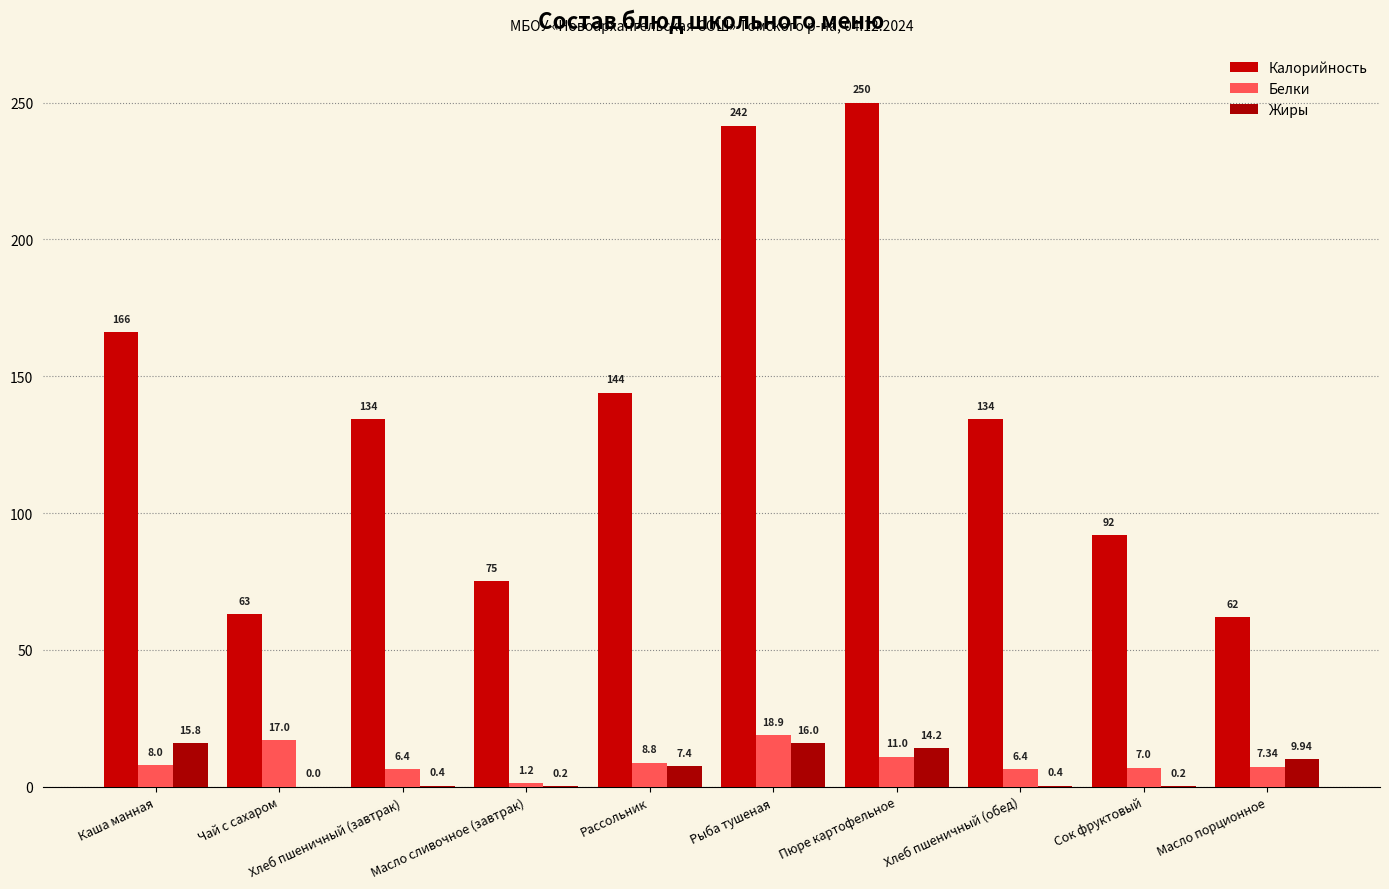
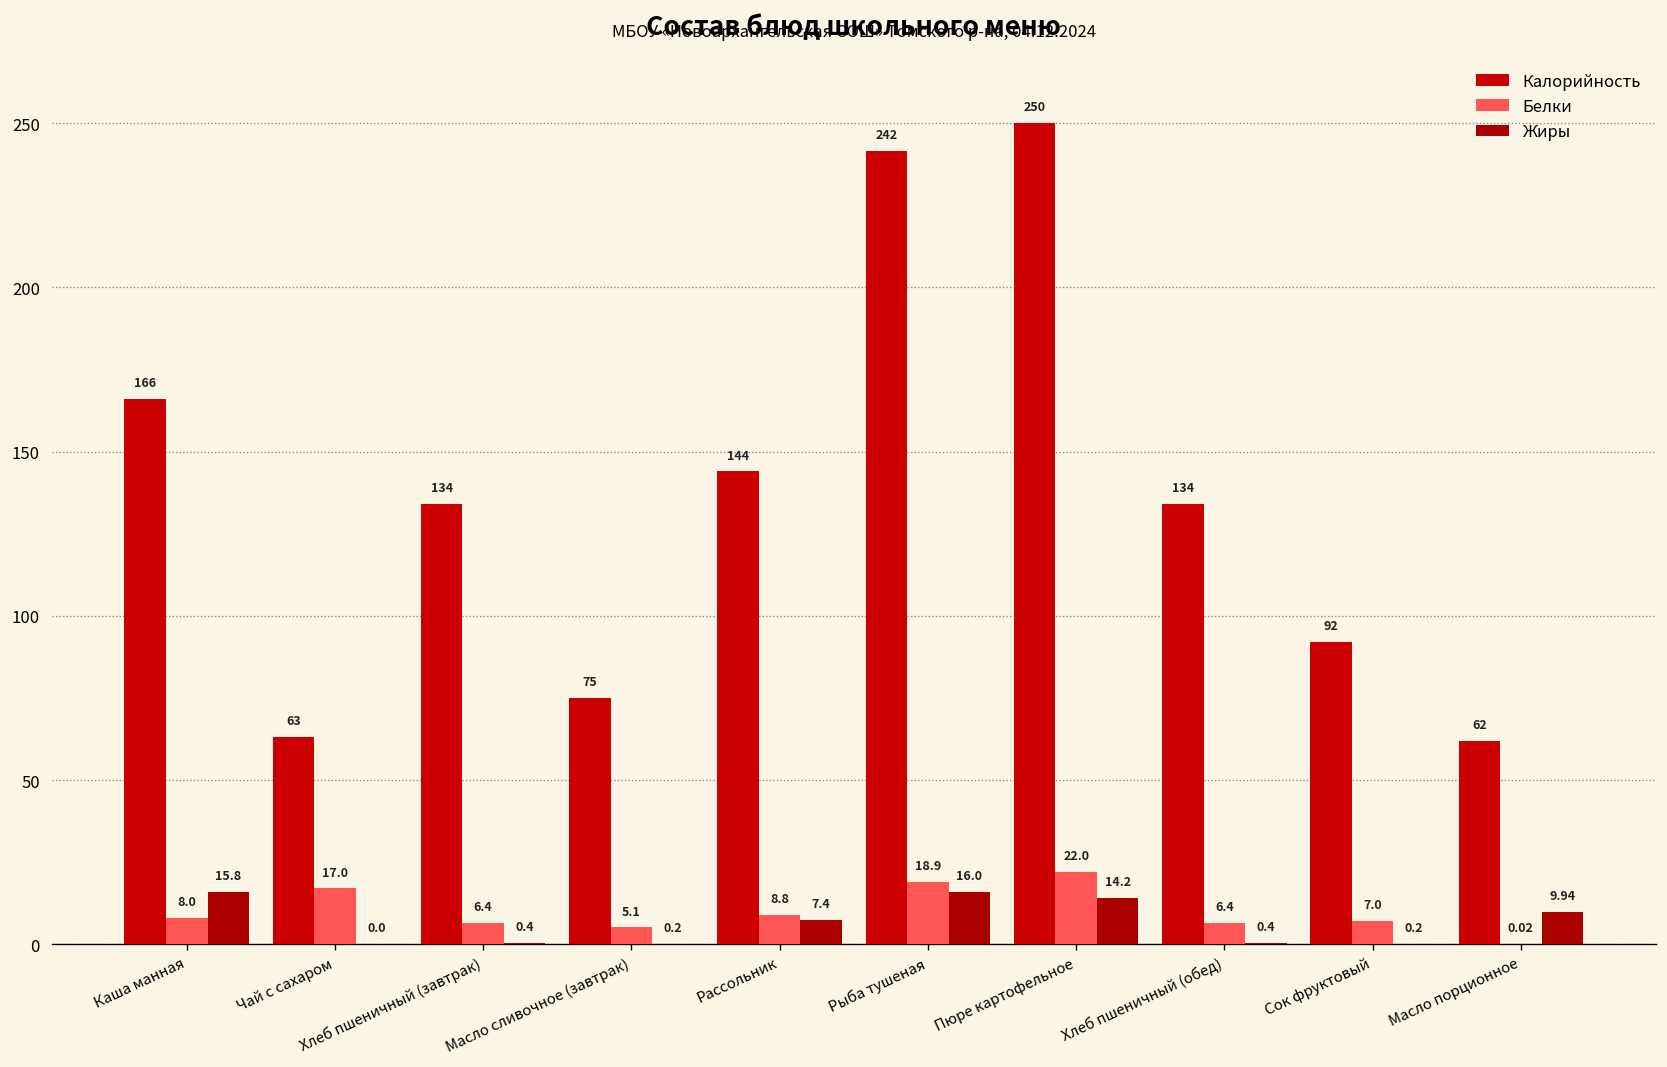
  {
    "Белки": {
      "Каша манная": 8.0,
      "Чай с сахаром": 17.0,
      "Хлеб пшеничный (завтрак)": 6.4,
-     "Масло сливочное (завтрак)": 1.2,
+     "Масло сливочное (завтрак)": 5.1,
      "Рассольник": 8.8,
      "Рыба тушеная": 18.9,
-     "Пюре картофельное": 11.0,
+     "Пюре картофельное": 22.0,
      "Хлеб пшеничный (обед)": 6.4,
      "Сок фруктовый": 7.0,
-     "Масло порционное": 7.34
+     "Масло порционное": 0.02
    }
  }
